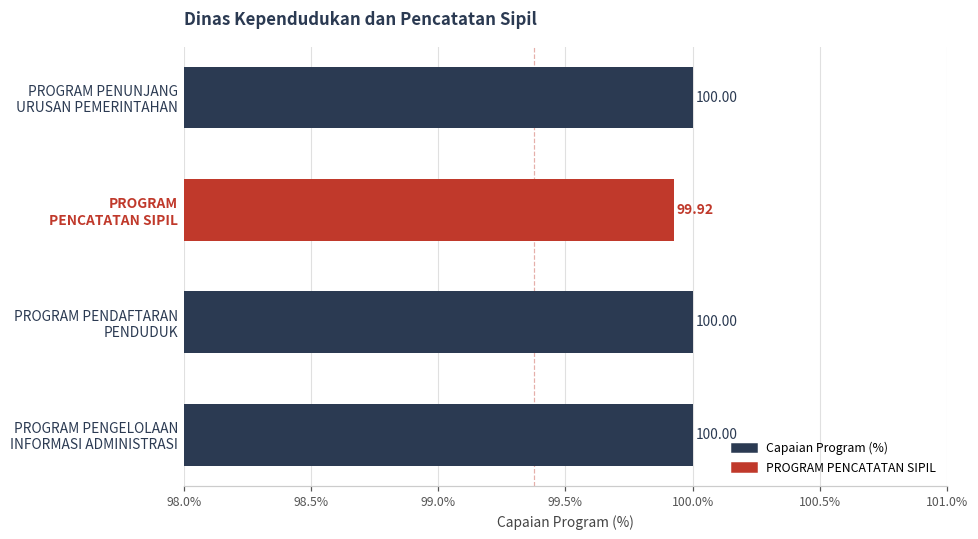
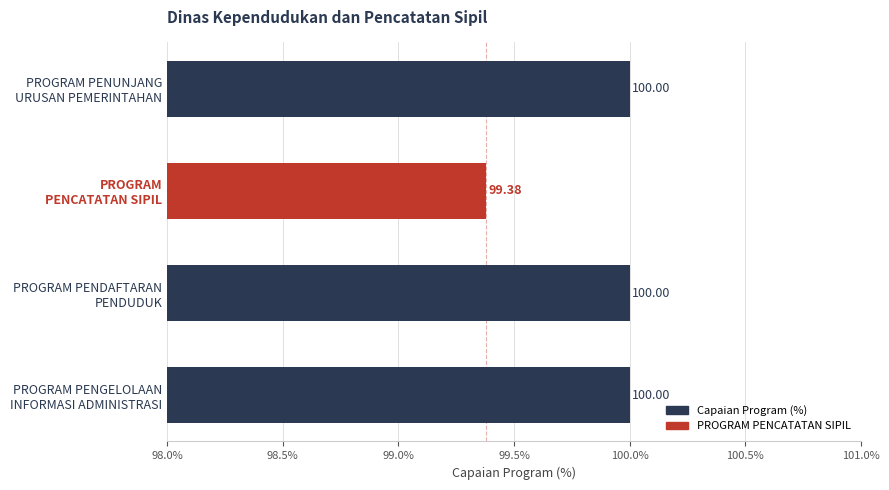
  {
    "PROGRAM PENUNJANG URUSAN PEMERINTAHAN": 100.00,
-   "PROGRAM PENCATATAN SIPIL": 99.92,
+   "PROGRAM PENCATATAN SIPIL": 99.38,
    "PROGRAM PENDAFTARAN PENDUDUK": 100.00,
    "PROGRAM PENGELOLAAN INFORMASI ADMINISTRASI": 100.00
  }
